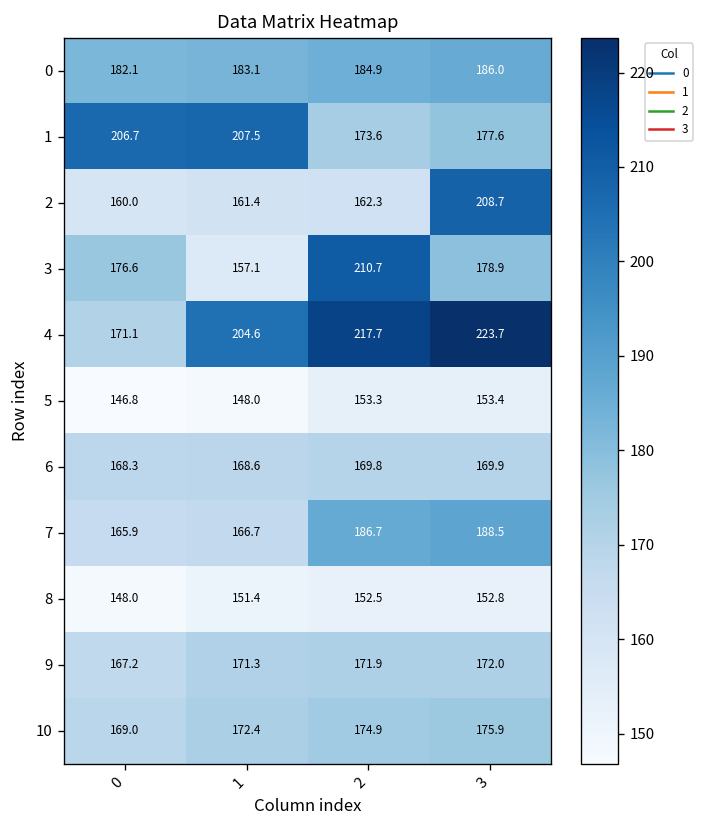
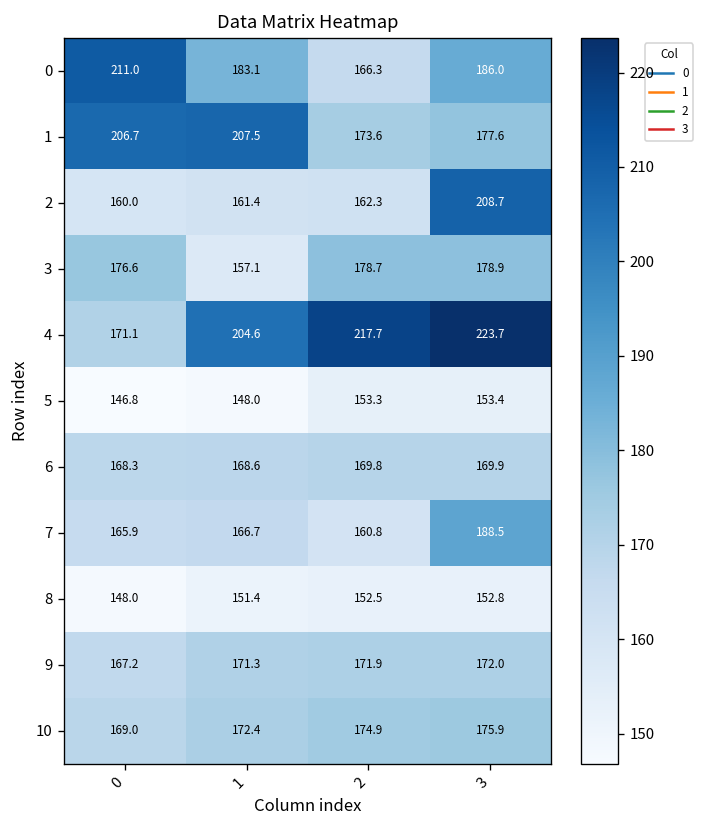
  {
    "0": {
-     "0": 182.1,
+     "0": 211.0,
      "1": 183.1,
-     "2": 184.9,
+     "2": 166.3,
      "3": 186.0
    },
    "1": {
      "0": 206.7,
      "1": 207.5,
      "2": 173.6,
      "3": 177.6
    },
    "2": {
      "0": 160.0,
      "1": 161.4,
      "2": 162.3,
      "3": 208.7
    },
    "3": {
      "0": 176.6,
      "1": 157.1,
-     "2": 210.7,
+     "2": 178.7,
      "3": 178.9
    },
    "4": {
      "0": 171.1,
      "1": 204.6,
      "2": 217.7,
      "3": 223.7
    },
    "5": {
      "0": 146.8,
      "1": 148.0,
      "2": 153.3,
      "3": 153.4
    },
    "6": {
      "0": 168.3,
      "1": 168.6,
      "2": 169.8,
      "3": 169.9
    },
    "7": {
      "0": 165.9,
      "1": 166.7,
-     "2": 186.7,
+     "2": 160.8,
      "3": 188.5
    },
    "8": {
      "0": 148.0,
      "1": 151.4,
      "2": 152.5,
      "3": 152.8
    },
    "9": {
      "0": 167.2,
      "1": 171.3,
      "2": 171.9,
      "3": 172.0
    },
    "10": {
      "0": 169.0,
      "1": 172.4,
      "2": 174.9,
      "3": 175.9
    }
  }
